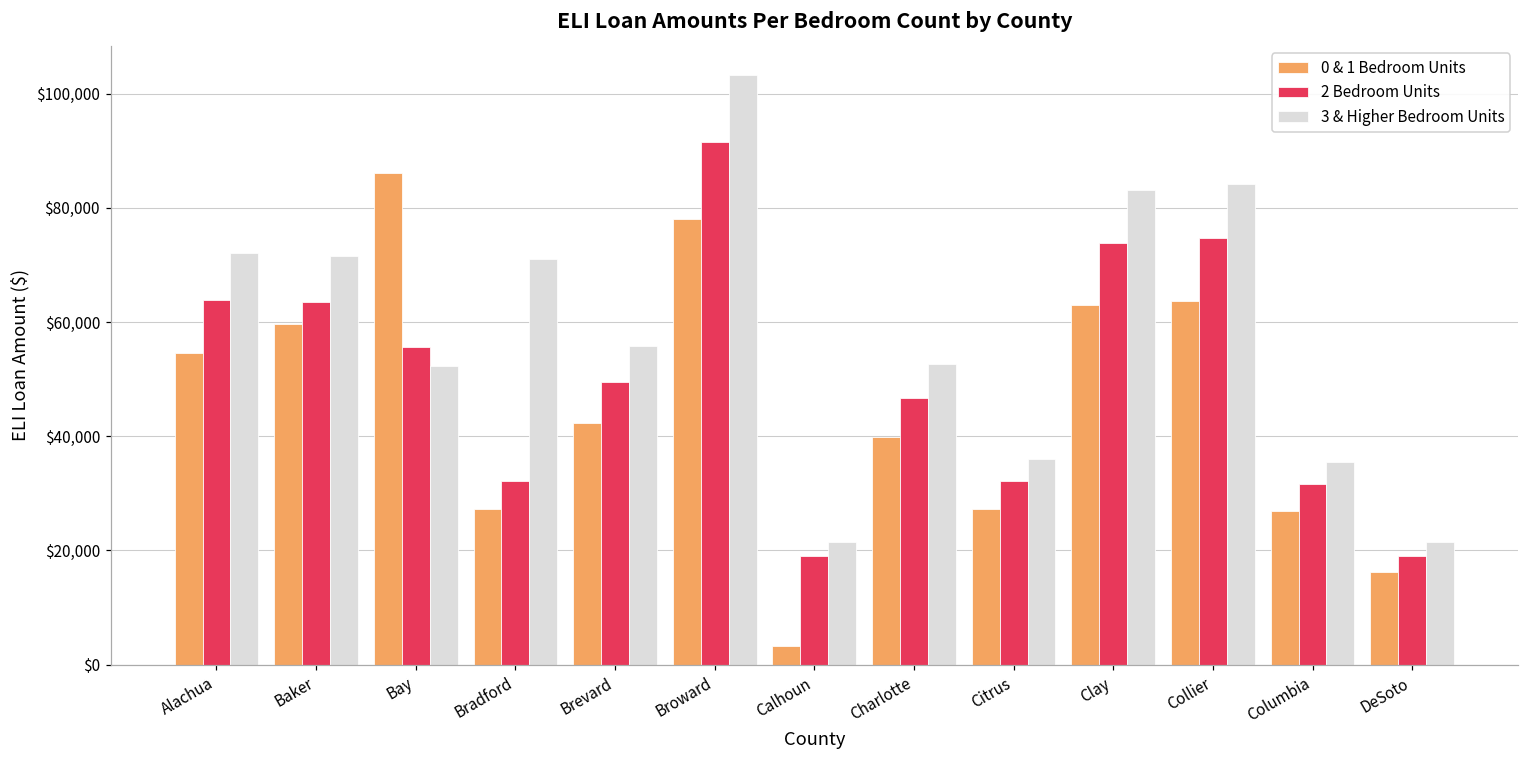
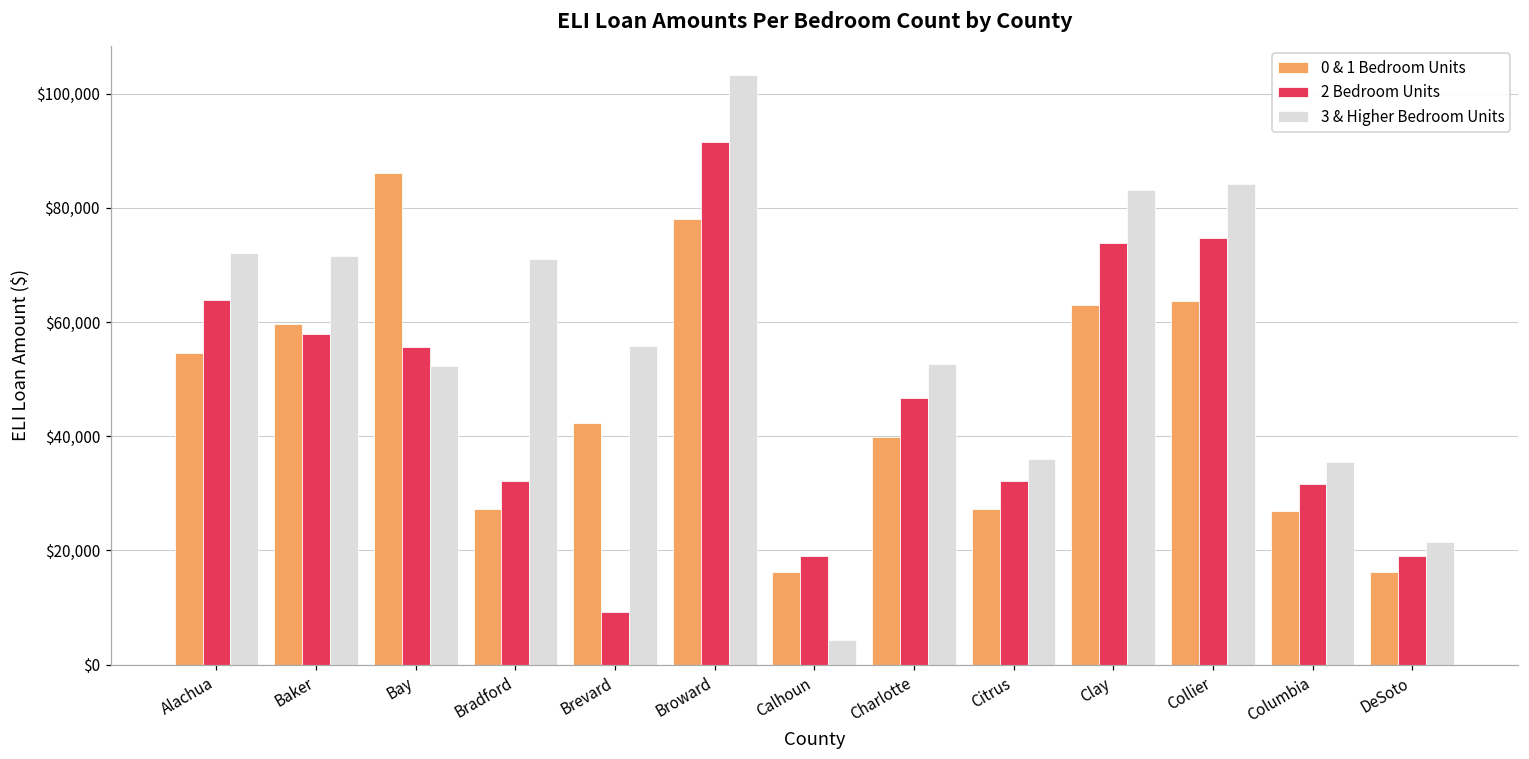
  {
    "0 & 1 Bedroom Units": {
      "Alachua": "$55,000",
      "Baker": "$60,000",
      "Bay": "$86,000",
      "Bradford": "$27,000",
      "Brevard": "$42,000",
      "Broward": "$78,000",
-     "Calhoun": "$3,000",
+     "Calhoun": "$16,000",
      "Charlotte": "$40,000",
      "Citrus": "$27,000",
      "Clay": "$63,000",
      "Collier": "$64,000",
      "Columbia": "$27,000",
      "DeSoto": "$16,000"
    },
    "2 Bedroom Units": {
      "Alachua": "$64,000",
-     "Baker": "$64,000",
+     "Baker": "$58,000",
      "Bay": "$56,000",
      "Bradford": "$32,000",
-     "Brevard": "$50,000",
+     "Brevard": "$9,000",
      "Broward": "$92,000",
      "Calhoun": "$19,000",
      "Charlotte": "$47,000",
      "Citrus": "$32,000",
      "Clay": "$74,000",
      "Collier": "$75,000",
      "Columbia": "$32,000",
      "DeSoto": "$19,000"
    },
    "3 & Higher Bedroom Units": {
      "Alachua": "$72,000",
      "Baker": "$72,000",
      "Bay": "$52,000",
      "Bradford": "$71,000",
      "Brevard": "$56,000",
      "Broward": "$103,000",
-     "Calhoun": "$22,000",
+     "Calhoun": "$4,000",
      "Charlotte": "$53,000",
      "Citrus": "$36,000",
      "Clay": "$83,000",
      "Collier": "$84,000",
      "Columbia": "$36,000",
      "DeSoto": "$22,000"
    }
  }
